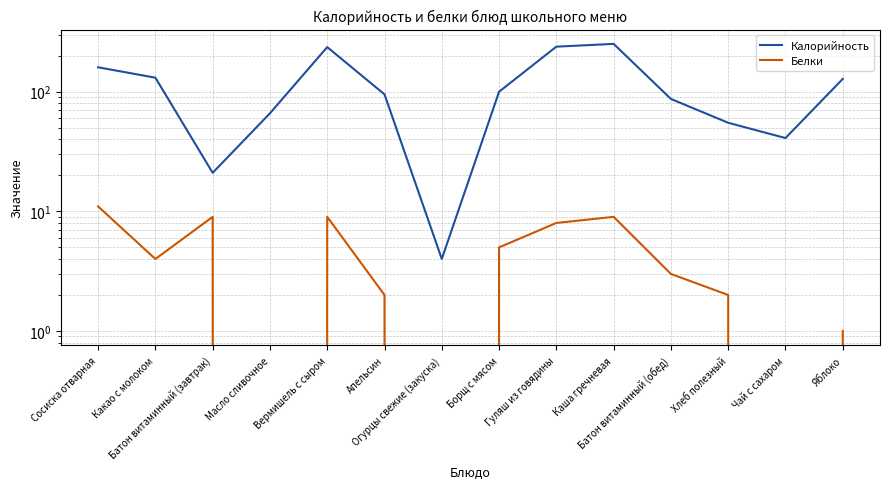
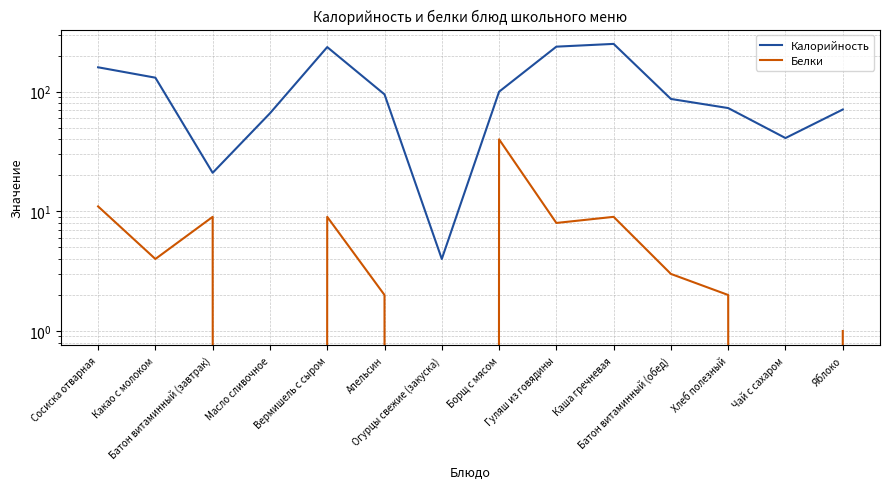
  {
    "Калорийность": {
      "Сосиска отварная": 160,
      "Какао с молоком": 130,
      "Батон витаминный (завтрак)": 21,
      "Масло сливочное": 70,
      "Вермишель с сыром": 240,
      "Апельсин": 100,
      "Огурцы свежие (закуска)": 4,
      "Борщ с мясом": 100,
      "Гуляш из говядины": 240,
      "Каша гречневая": 250,
      "Батон витаминный (обед)": 90,
-     "Хлеб полезный": 60,
+     "Хлеб полезный": 70,
      "Чай с сахаром": 41,
-     "Яблоко": 130
+     "Яблоко": 70
    },
    "Белки": {
      "Сосиска отварная": 11,
      "Какао с молоком": 4,
      "Батон витаминный (завтрак)": 9,
      "Вермишель с сыром": 9,
      "Апельсин": 2,
-     "Борщ с мясом": 5,
+     "Борщ с мясом": 40,
      "Гуляш из говядины": 8,
      "Каша гречневая": 9,
      "Батон витаминный (обед)": 3,
      "Хлеб полезный": 2,
      "Яблоко": 1
    }
  }
